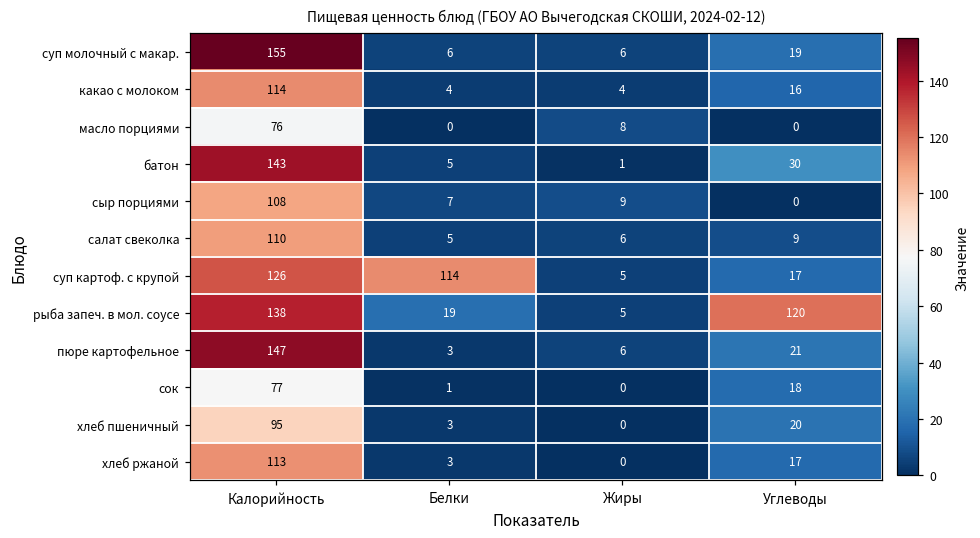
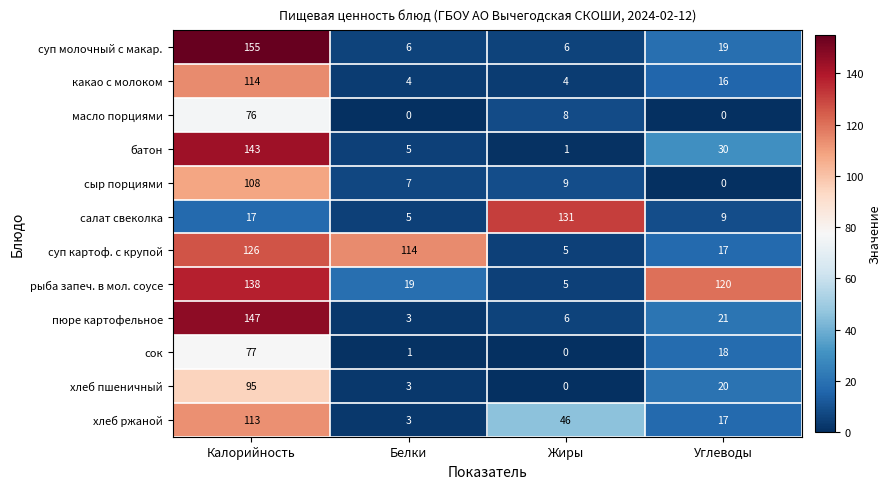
  {
    "суп молочный с макар.": {
      "Калорийность": 155,
      "Белки": 6,
      "Жиры": 6,
      "Углеводы": 19
    },
    "какао с молоком": {
      "Калорийность": 114,
      "Белки": 4,
      "Жиры": 4,
      "Углеводы": 16
    },
    "масло порциями": {
      "Калорийность": 76,
      "Белки": 0,
      "Жиры": 8,
      "Углеводы": 0
    },
    "батон": {
      "Калорийность": 143,
      "Белки": 5,
      "Жиры": 1,
      "Углеводы": 30
    },
    "сыр порциями": {
      "Калорийность": 108,
      "Белки": 7,
      "Жиры": 9,
      "Углеводы": 0
    },
    "салат свеколка": {
-     "Калорийность": 110,
+     "Калорийность": 17,
      "Белки": 5,
-     "Жиры": 6,
+     "Жиры": 131,
      "Углеводы": 9
    },
    "суп картоф. с крупой": {
      "Калорийность": 126,
      "Белки": 114,
      "Жиры": 5,
      "Углеводы": 17
    },
    "рыба запеч. в мол. соусе": {
      "Калорийность": 138,
      "Белки": 19,
      "Жиры": 5,
      "Углеводы": 120
    },
    "пюре картофельное": {
      "Калорийность": 147,
      "Белки": 3,
      "Жиры": 6,
      "Углеводы": 21
    },
    "сок": {
      "Калорийность": 77,
      "Белки": 1,
      "Жиры": 0,
      "Углеводы": 18
    },
    "хлеб пшеничный": {
      "Калорийность": 95,
      "Белки": 3,
      "Жиры": 0,
      "Углеводы": 20
    },
    "хлеб ржаной": {
      "Калорийность": 113,
      "Белки": 3,
-     "Жиры": 0,
+     "Жиры": 46,
      "Углеводы": 17
    }
  }
